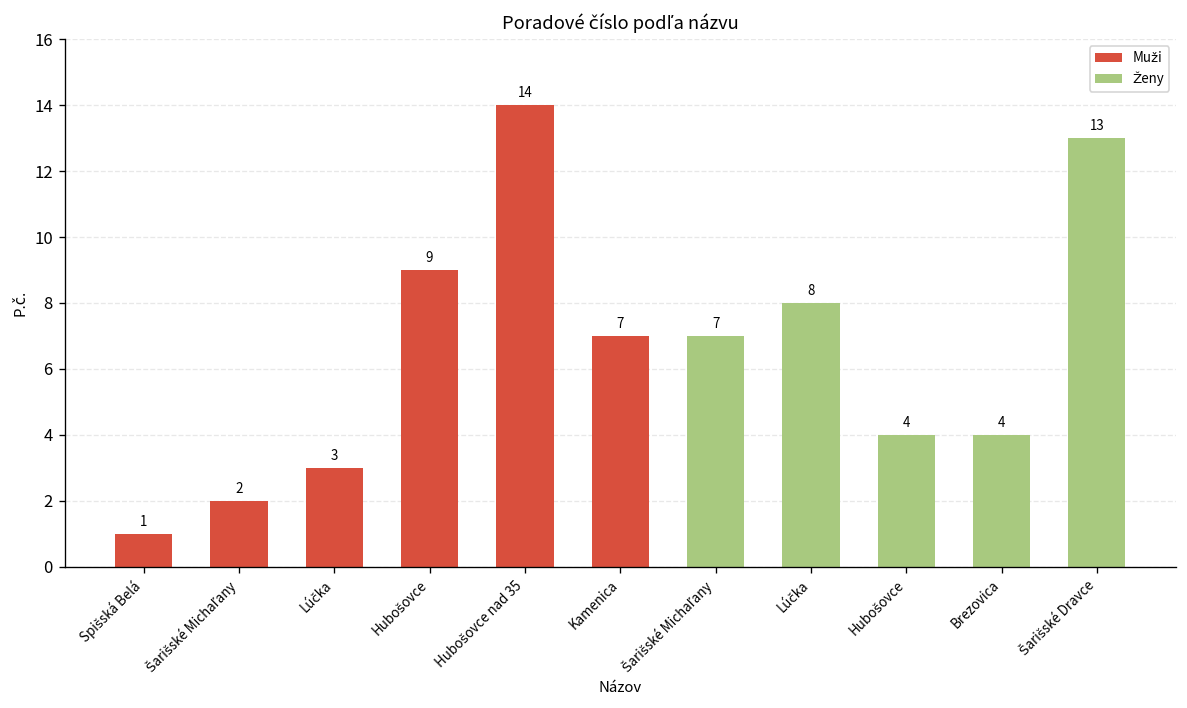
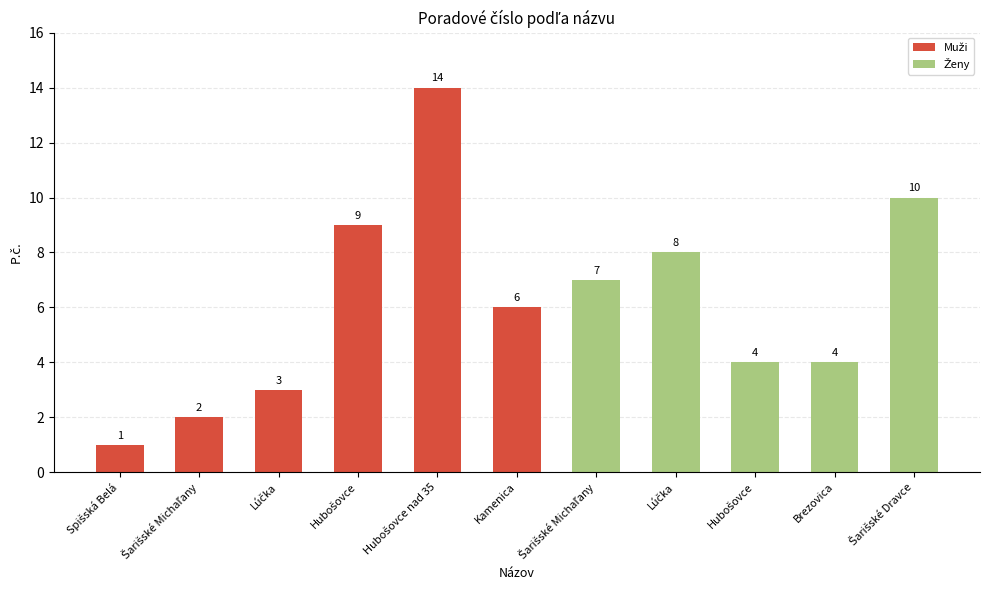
  {
    "Spišská Belá": 1,
    "Hubošovce nad 35": 14,
-   "Kamenica": 7,
+   "Kamenica": 6,
    "Brezovica": 4,
-   "Šarišské Dravce": 13
+   "Šarišské Dravce": 10
  }
